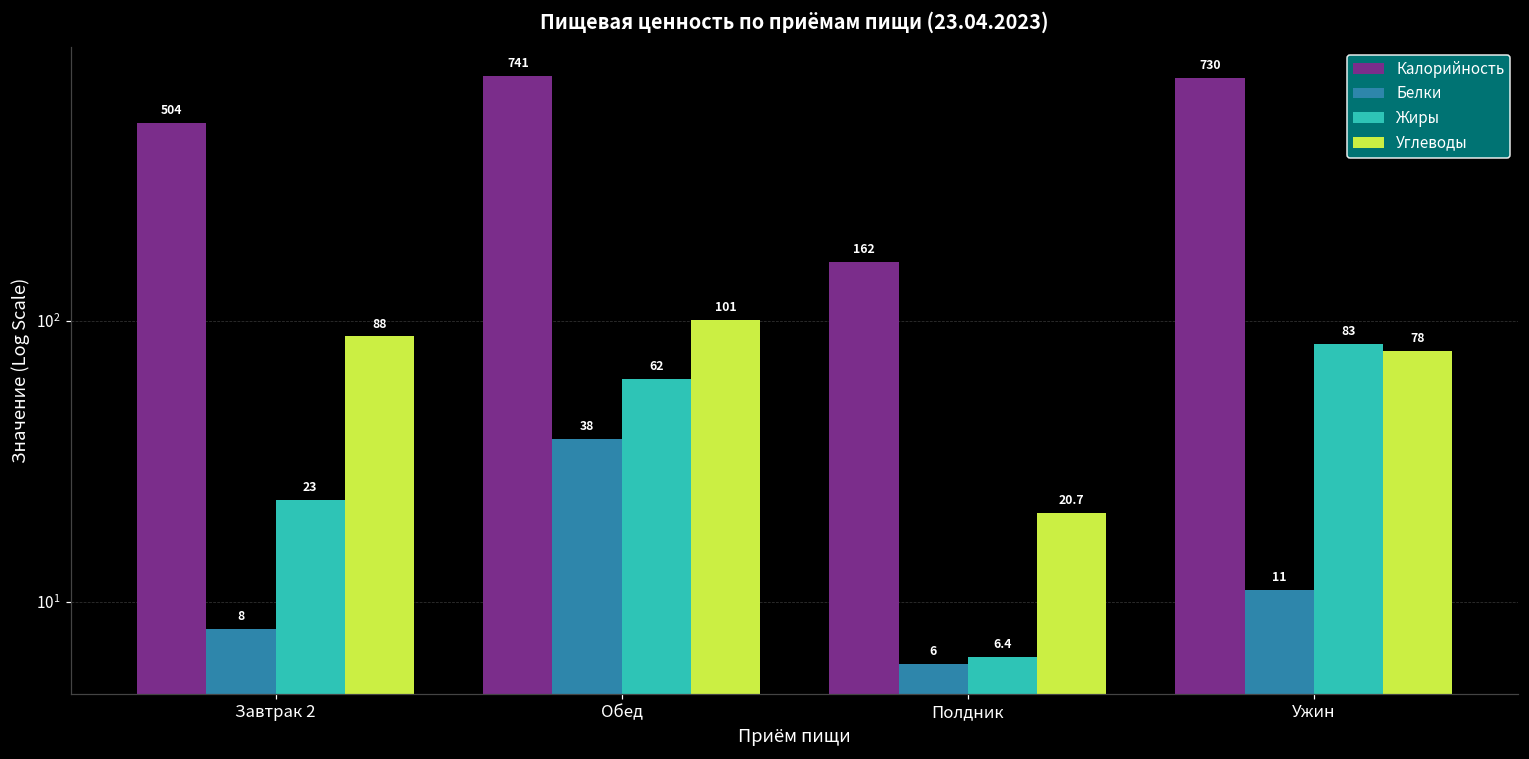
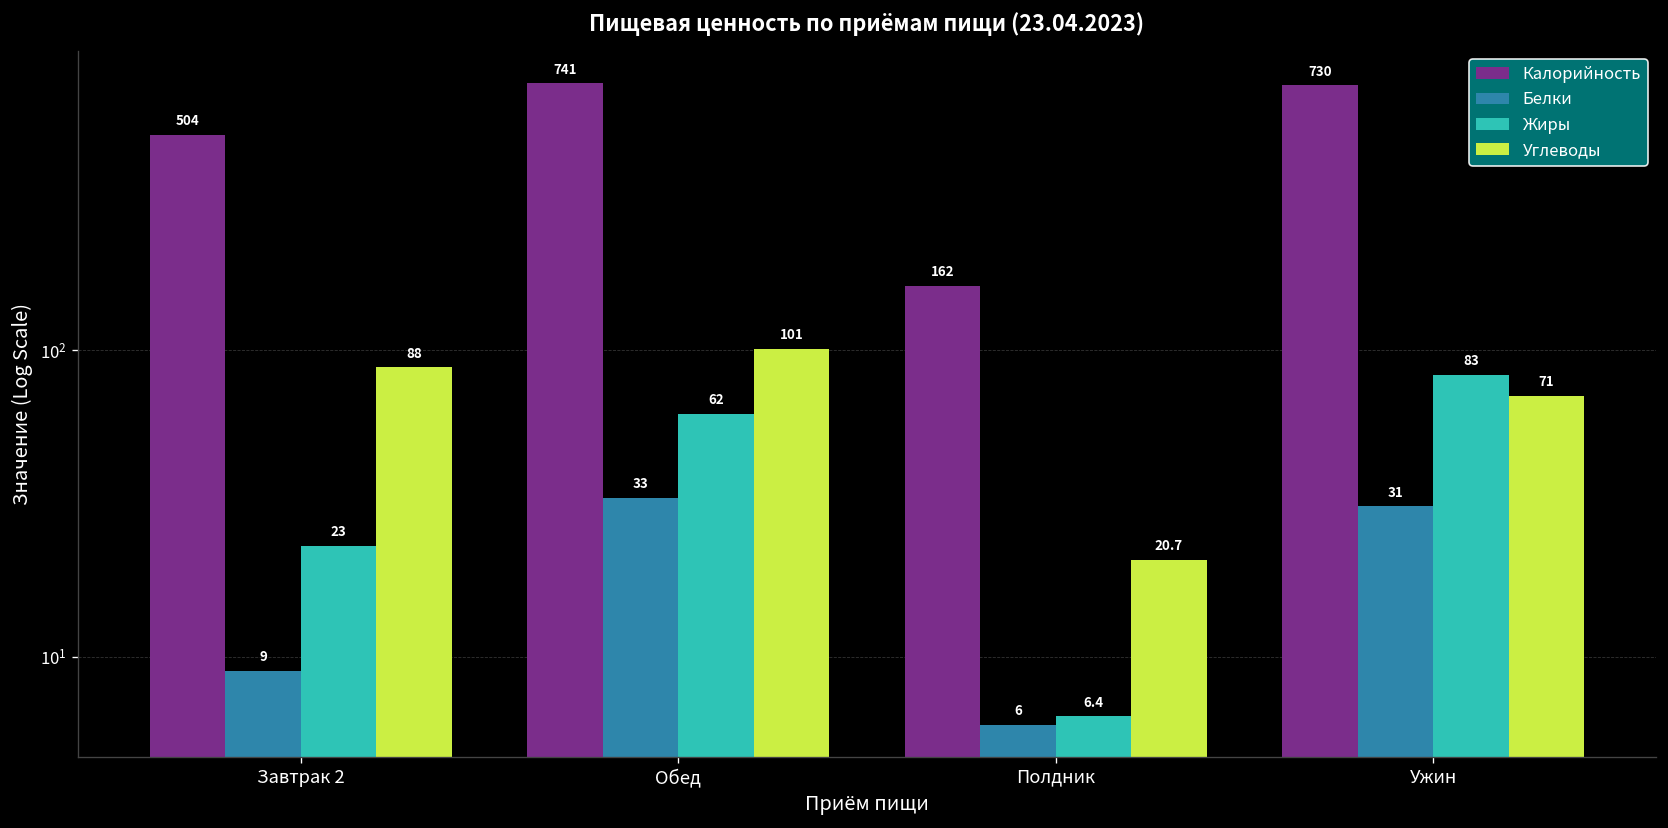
  {
    "Калорийность": {
      "Завтрак 2": 504,
      "Обед": 741,
      "Полдник": 162,
      "Ужин": 730
    },
    "Белки": {
-     "Завтрак 2": 8,
-     "Обед": 38,
+     "Завтрак 2": 9,
+     "Обед": 33,
      "Полдник": 6,
-     "Ужин": 11
+     "Ужин": 31
    },
    "Жиры": {
      "Завтрак 2": 23,
      "Обед": 62,
      "Полдник": 6.4,
      "Ужин": 83
    },
    "Углеводы": {
      "Завтрак 2": 88,
      "Обед": 101,
      "Полдник": 20.7,
-     "Ужин": 78
+     "Ужин": 71
    }
  }
